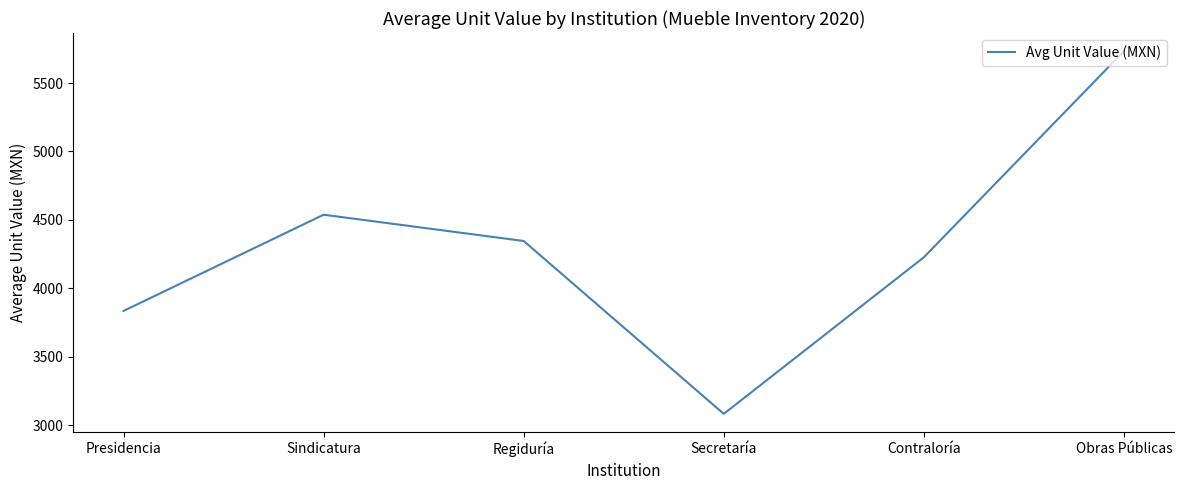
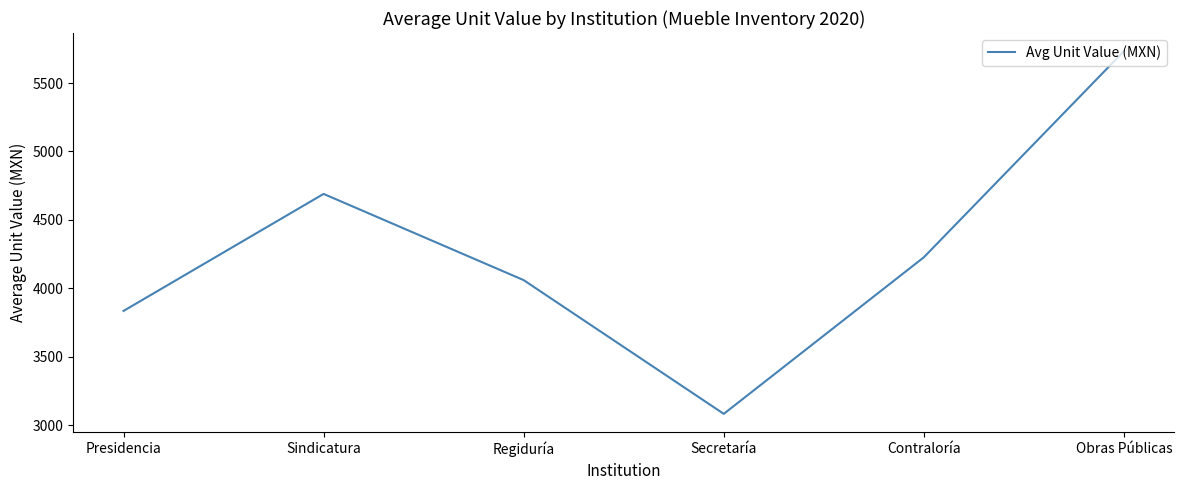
  {
    "Presidencia": 3840,
-   "Sindicatura": 4540,
-   "Regiduría": 4350,
+   "Sindicatura": 4690,
+   "Regiduría": 4060,
    "Secretaría": 3080,
    "Contraloría": 4230
  }
